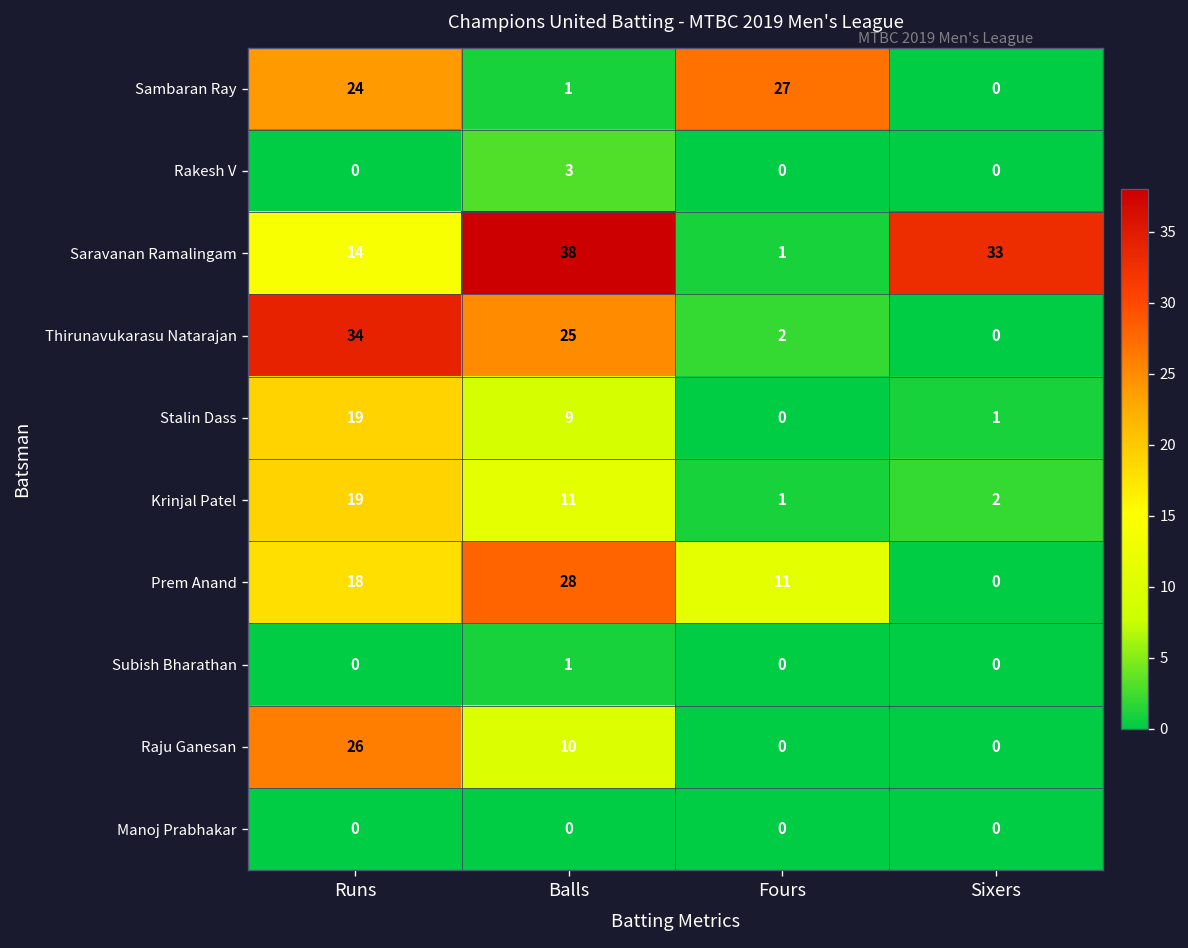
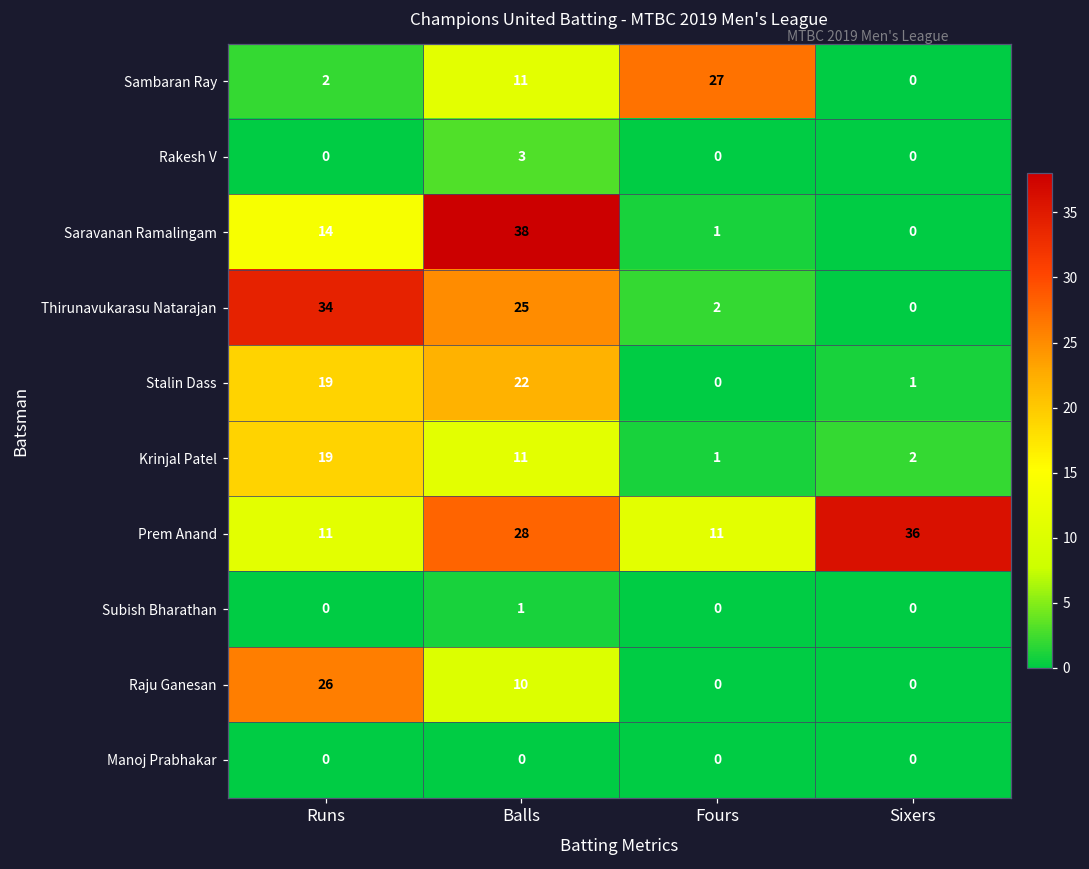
  {
    "Sambaran Ray": {
-     "Runs": 24,
-     "Balls": 1,
+     "Runs": 2,
+     "Balls": 11,
      "Fours": 27,
      "Sixers": 0
    },
    "Rakesh V": {
      "Runs": 0,
      "Balls": 3,
      "Fours": 0,
      "Sixers": 0
    },
    "Saravanan Ramalingam": {
      "Runs": 14,
      "Balls": 38,
      "Fours": 1,
-     "Sixers": 33
+     "Sixers": 0
    },
    "Thirunavukarasu Natarajan": {
      "Runs": 34,
      "Balls": 25,
      "Fours": 2,
      "Sixers": 0
    },
    "Stalin Dass": {
      "Runs": 19,
-     "Balls": 9,
+     "Balls": 22,
      "Fours": 0,
      "Sixers": 1
    },
    "Krinjal Patel": {
      "Runs": 19,
      "Balls": 11,
      "Fours": 1,
      "Sixers": 2
    },
    "Prem Anand": {
-     "Runs": 18,
+     "Runs": 11,
      "Balls": 28,
      "Fours": 11,
-     "Sixers": 0
+     "Sixers": 36
    },
    "Subish Bharathan": {
      "Runs": 0,
      "Balls": 1,
      "Fours": 0,
      "Sixers": 0
    },
    "Raju Ganesan": {
      "Runs": 26,
      "Balls": 10,
      "Fours": 0,
      "Sixers": 0
    },
    "Manoj Prabhakar": {
      "Runs": 0,
      "Balls": 0,
      "Fours": 0,
      "Sixers": 0
    }
  }
